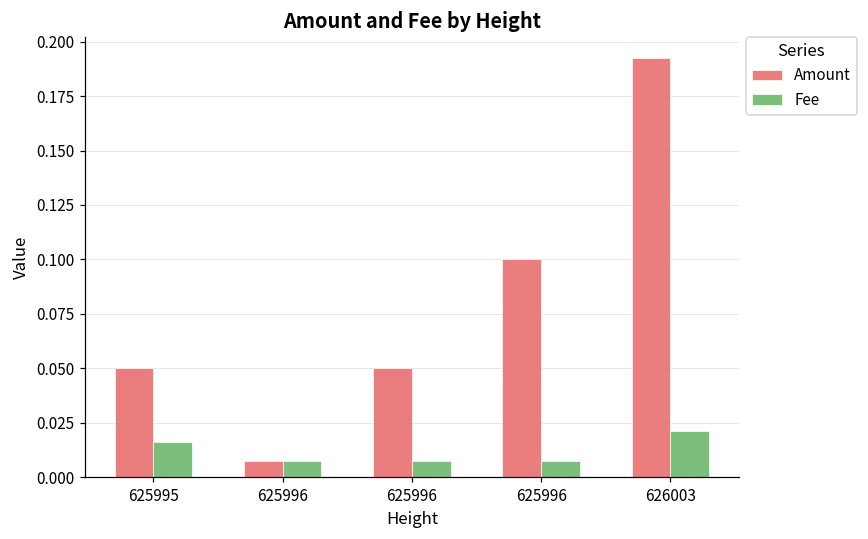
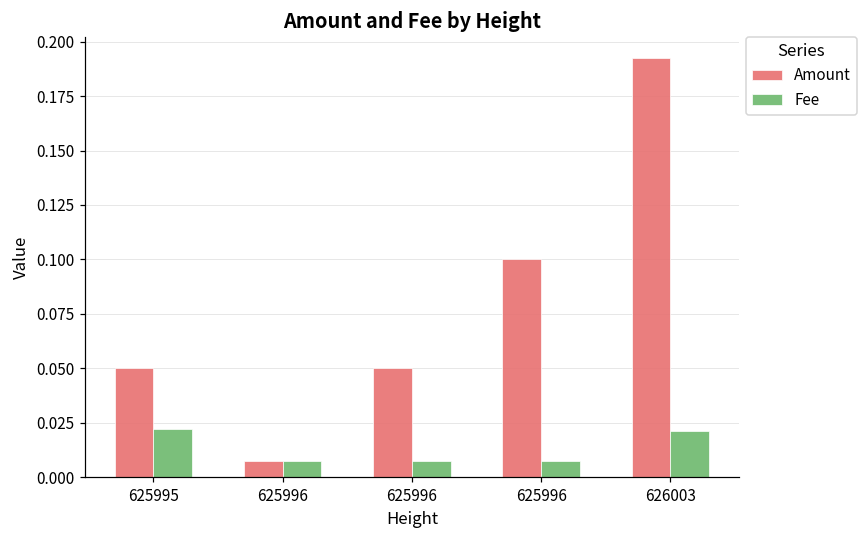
  {
    "Amount": {
      "625995": 0.050,
      "626003": 0.193
    },
    "Fee": {
-     "625995": 0.016,
+     "625995": 0.022,
      "626003": 0.021
    }
  }
